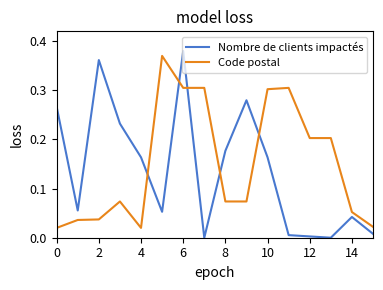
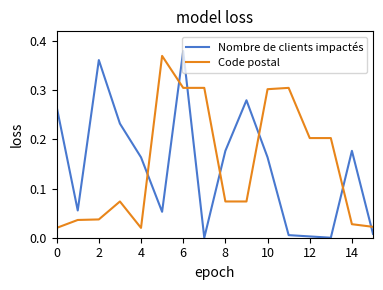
  {
    "Nombre de clients impactés": {
      "0": 0.27,
      "2": 0.36,
      "4": 0.16,
      "8": 0.18,
      "10": 0.16,
      "12": 0.00,
-     "14": 0.04
+     "14": 0.18
    },
    "Code postal": {
      "0": 0.02,
      "2": 0.04,
      "4": 0.02,
      "6": 0.30,
      "8": 0.07,
      "10": 0.30,
      "12": 0.20,
-     "14": 0.05
+     "14": 0.03
    }
  }
